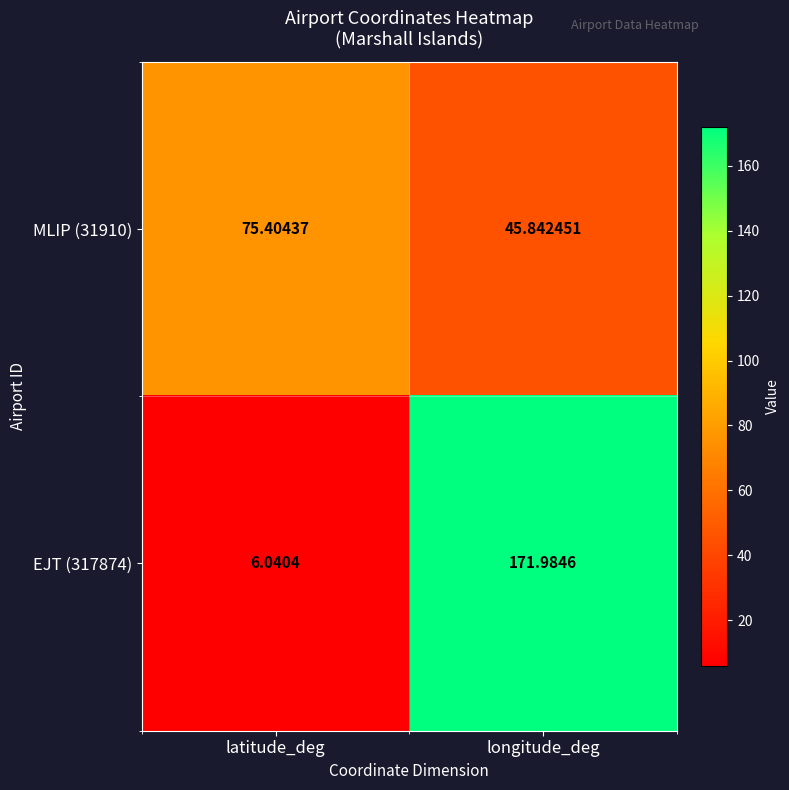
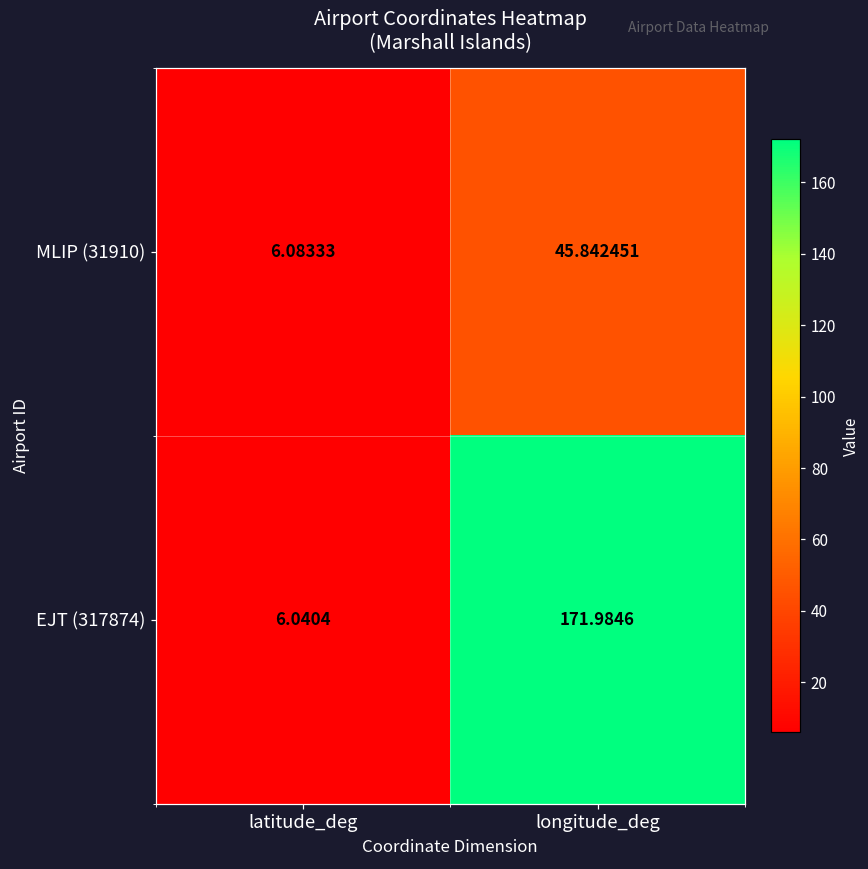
  {
    "MLIP (31910)": {
-     "latitude_deg": 75.40437,
+     "latitude_deg": 6.08333,
      "longitude_deg": 45.842451
    },
    "EJT (317874)": {
      "latitude_deg": 6.0404,
      "longitude_deg": 171.9846
    }
  }
